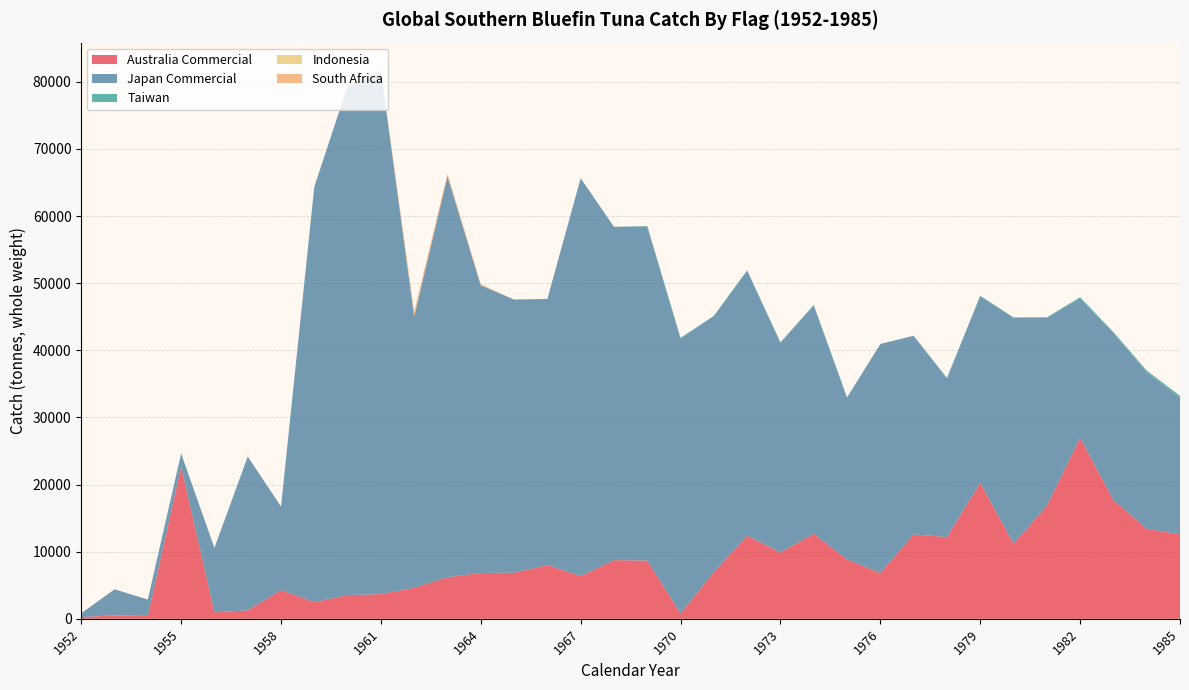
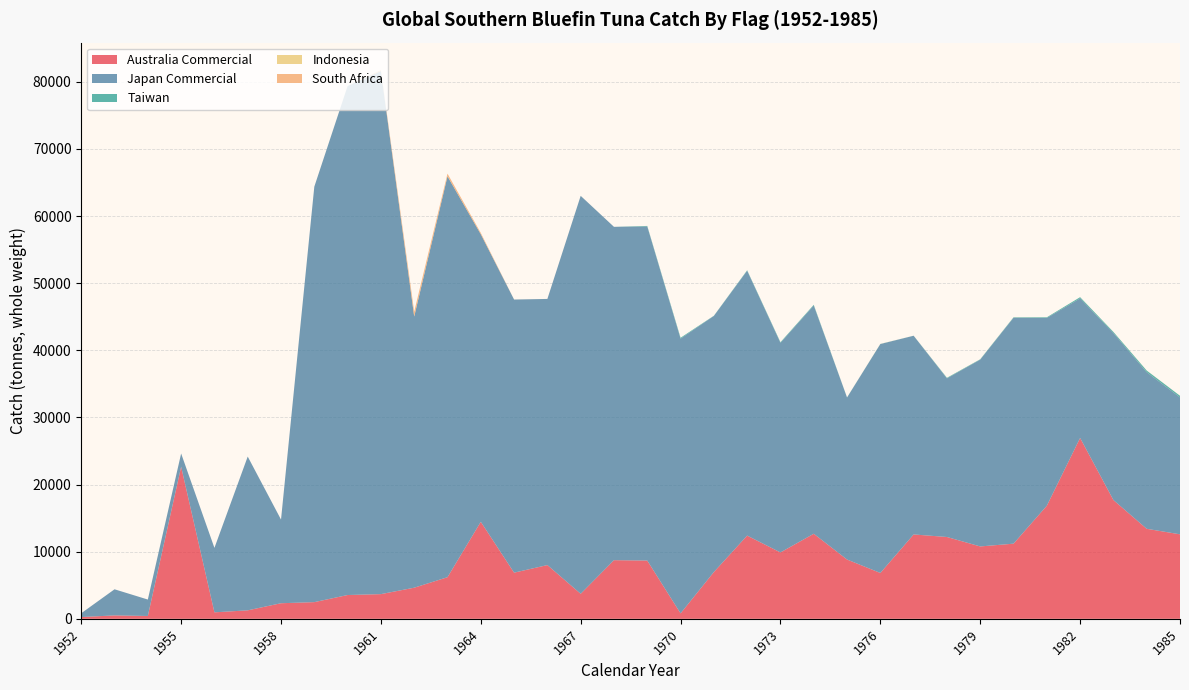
  {
    "Australia Commercial": {
      "1955": 23000,
-     "1958": 4000,
+     "1958": 2000,
      "1961": 4000,
-     "1964": 7000,
-     "1967": 6000,
+     "1964": 14000,
+     "1967": 4000,
      "1970": 1000,
      "1973": 10000,
      "1976": 7000,
-     "1979": 20000,
+     "1979": 11000,
      "1982": 27000,
      "1985": 13000
    }
  }
